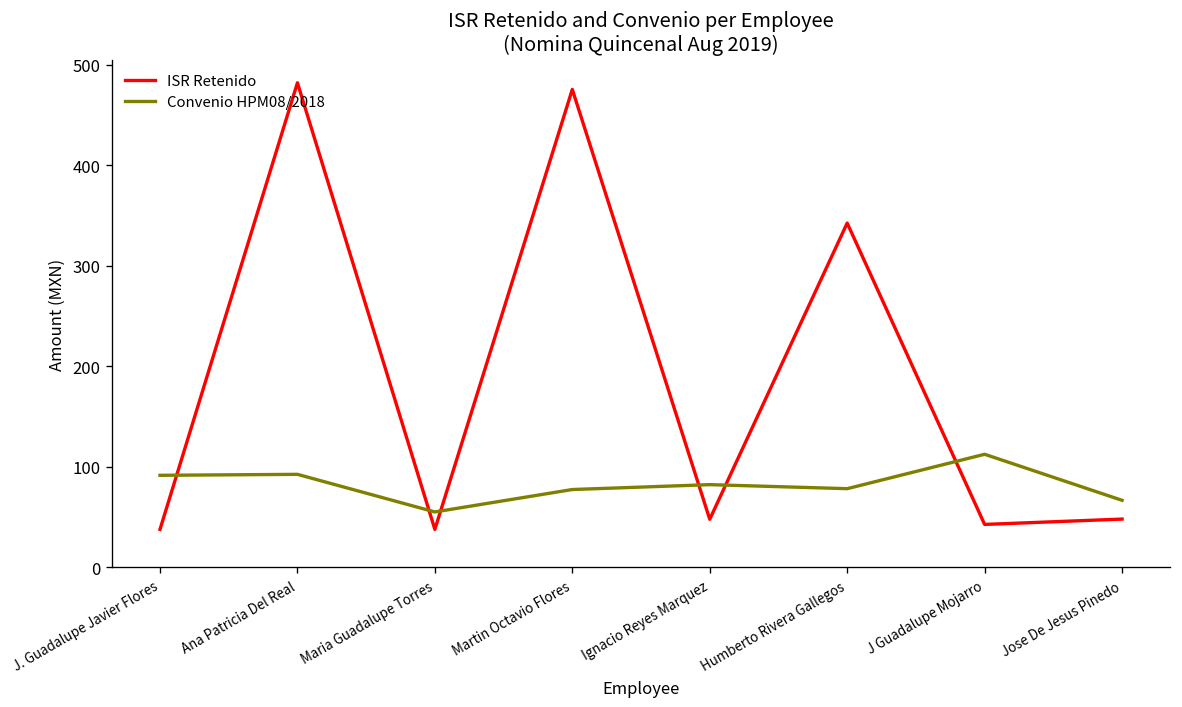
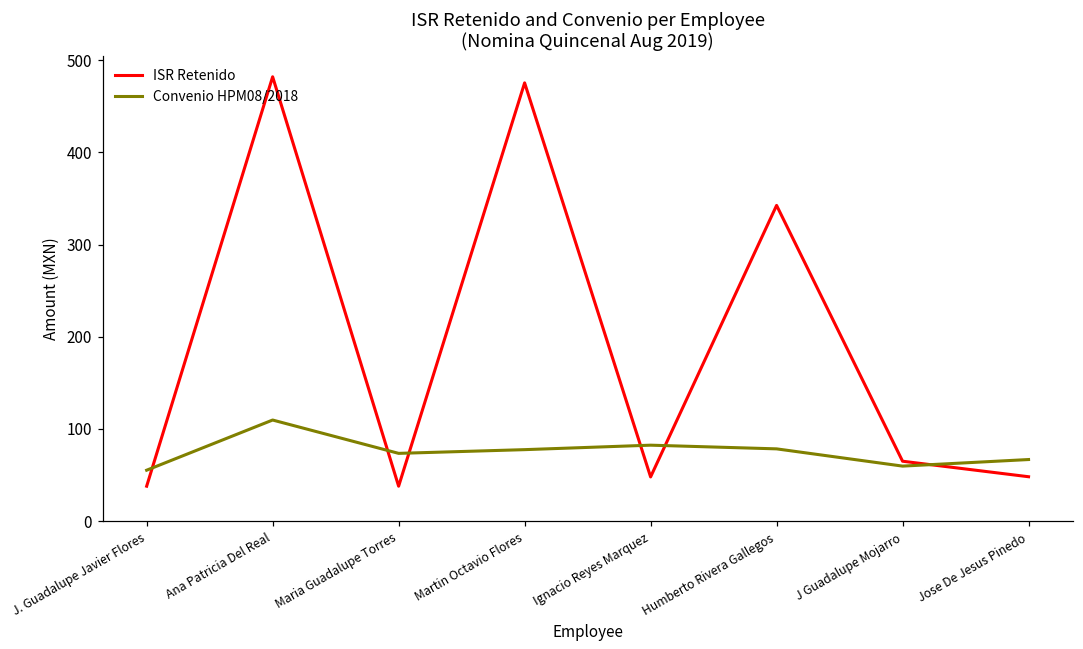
  {
    "ISR Retenido": {
      "J. Guadalupe Javier Flores": 40,
      "Ana Patricia Del Real": 480,
      "Maria Guadalupe Torres": 40,
      "Martin Octavio Flores": 480,
      "Ignacio Reyes Marquez": 50,
      "Humberto Rivera Gallegos": 340,
-     "J Guadalupe Mojarro": 40,
+     "J Guadalupe Mojarro": 60,
      "Jose De Jesus Pinedo": 50
    },
    "Convenio HPM08/2018": {
-     "J. Guadalupe Javier Flores": 90,
-     "Ana Patricia Del Real": 90,
-     "Maria Guadalupe Torres": 60,
+     "J. Guadalupe Javier Flores": 60,
+     "Ana Patricia Del Real": 110,
+     "Maria Guadalupe Torres": 70,
      "Martin Octavio Flores": 80,
      "Ignacio Reyes Marquez": 80,
      "Humberto Rivera Gallegos": 80,
-     "J Guadalupe Mojarro": 110,
+     "J Guadalupe Mojarro": 60,
      "Jose De Jesus Pinedo": 70
    }
  }
